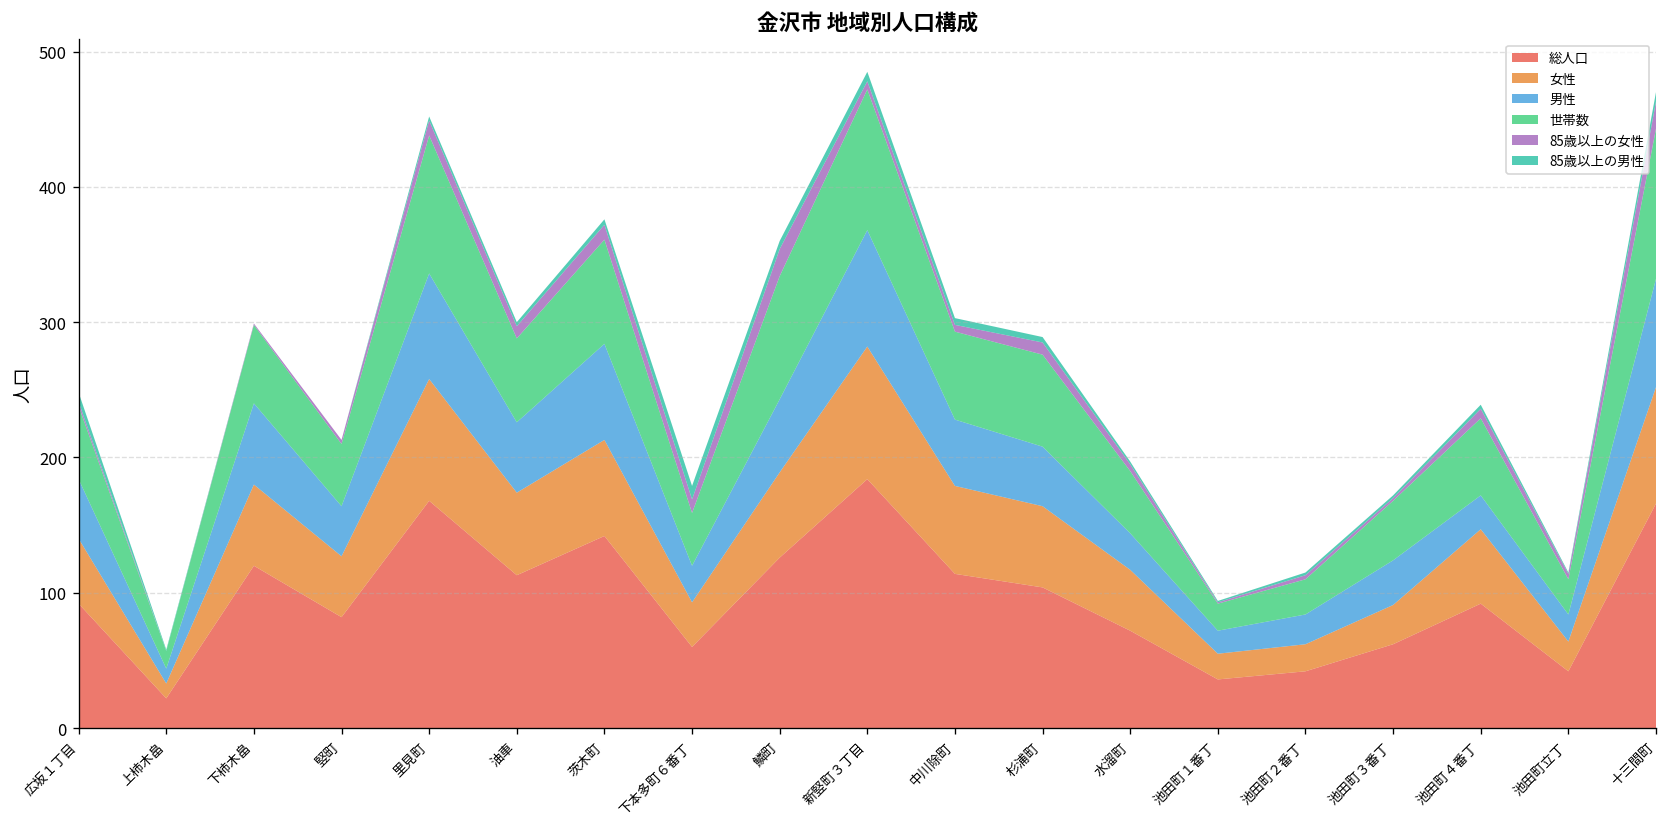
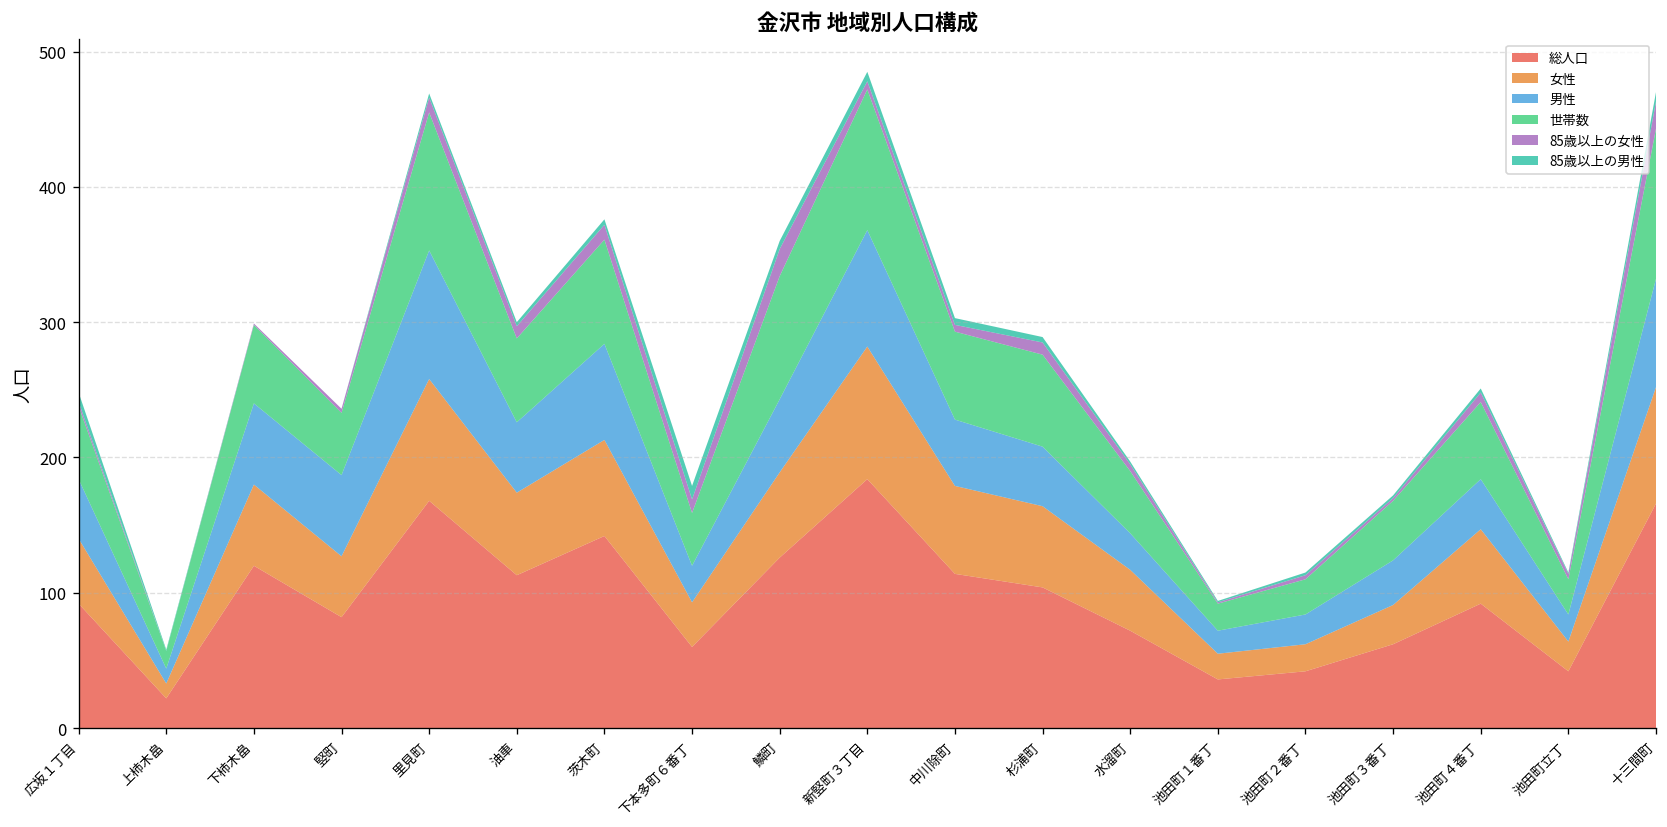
  {
    "男性": {
      "広坂１丁目": 44,
      "上柿木畠": 11,
      "下柿木畠": 60,
-     "竪町": 37,
-     "里見町": 78,
+     "竪町": 60,
+     "里見町": 95,
      "油車": 52,
      "茨木町": 71,
      "下本多町６番丁": 27,
      "鱗町": 54,
      "新竪町３丁目": 86,
      "中川除町": 49,
      "杉浦町": 44,
      "水溜町": 27,
      "池田町１番丁": 17,
      "池田町２番丁": 22,
      "池田町３番丁": 33,
-     "池田町４番丁": 25,
+     "池田町４番丁": 37,
      "池田町立丁": 20,
      "十三間町": 80
    },
    "85歳以上の女性": {
      "広坂１丁目": 3,
      "里見町": 11,
      "油車": 9,
      "茨木町": 11,
      "下本多町６番丁": 10,
      "鱗町": 20,
      "新竪町３丁目": 6,
      "中川除町": 5,
      "杉浦町": 9,
      "池田町４番丁": 7,
      "十三間町": 20
    }
  }
